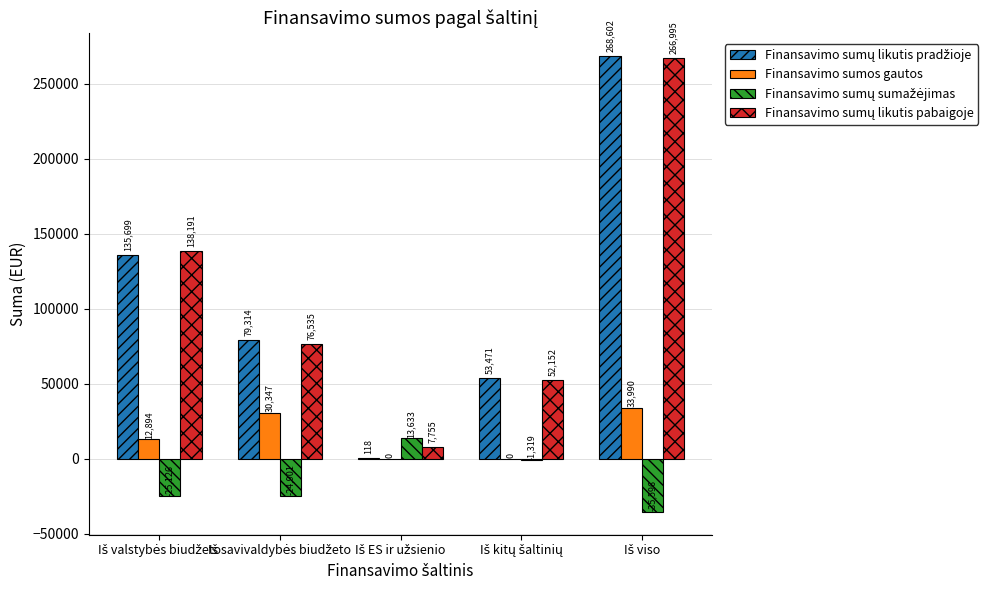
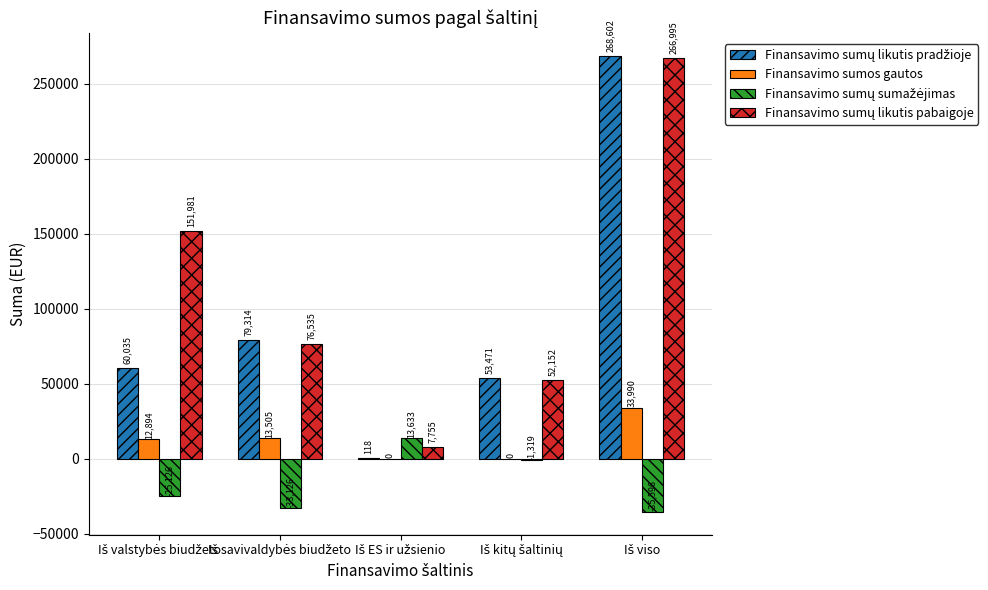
  {
    "Finansavimo sumų likutis pradžioje": {
-     "Iš valstybės biudžeto": "135,699",
+     "Iš valstybės biudžeto": "60,035",
      "Iš savivaldybės biudžeto": "79,314",
      "Iš ES ir užsienio": "118",
      "Iš kitų šaltinių": "53,471",
      "Iš viso": "268,602"
    },
    "Finansavimo sumos gautos": {
      "Iš valstybės biudžeto": "12,894",
-     "Iš savivaldybės biudžeto": "30,347",
+     "Iš savivaldybės biudžeto": "13,505",
      "Iš ES ir užsienio": "0",
      "Iš kitų šaltinių": "0",
      "Iš viso": "33,990"
    },
    "Finansavimo sumų sumažėjimas": {
      "Iš valstybės biudžeto": "-25,126",
-     "Iš savivaldybės biudžeto": "-24,901",
+     "Iš savivaldybės biudžeto": "-33,126",
      "Iš ES ir užsienio": "13,633",
      "Iš kitų šaltinių": "-1,319",
      "Iš viso": "-35,596"
    },
    "Finansavimo sumų likutis pabaigoje": {
-     "Iš valstybės biudžeto": "138,191",
+     "Iš valstybės biudžeto": "151,981",
      "Iš savivaldybės biudžeto": "76,535",
      "Iš ES ir užsienio": "7,755",
      "Iš kitų šaltinių": "52,152",
      "Iš viso": "266,995"
    }
  }
